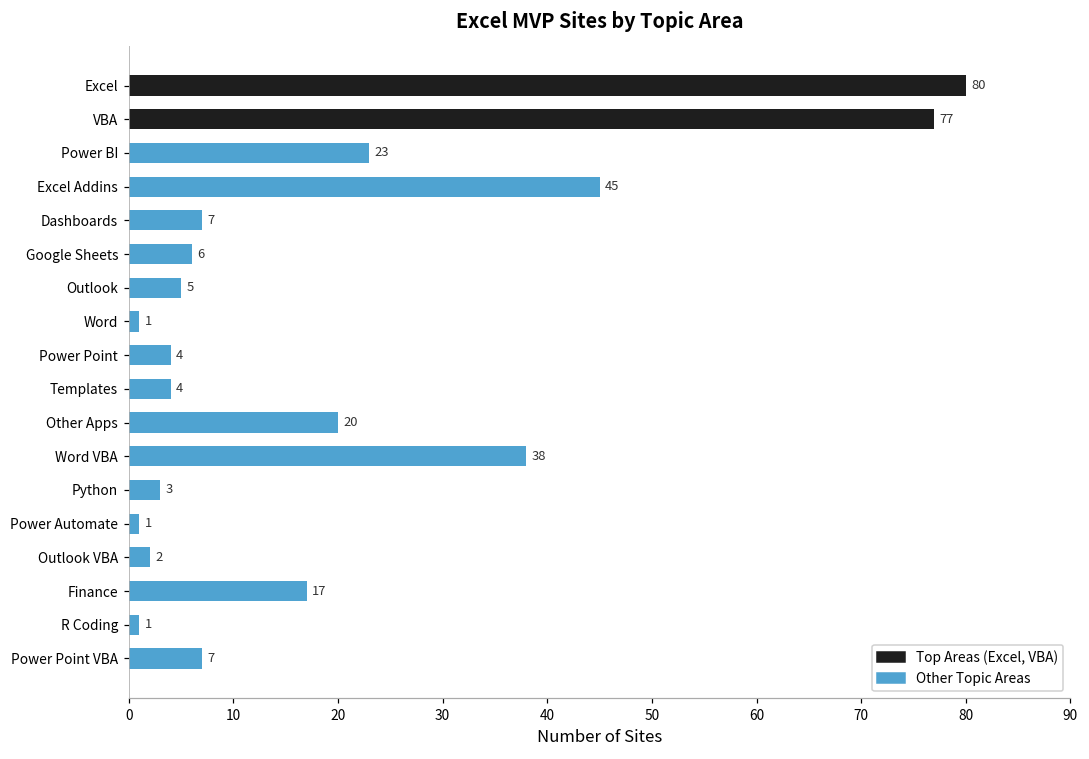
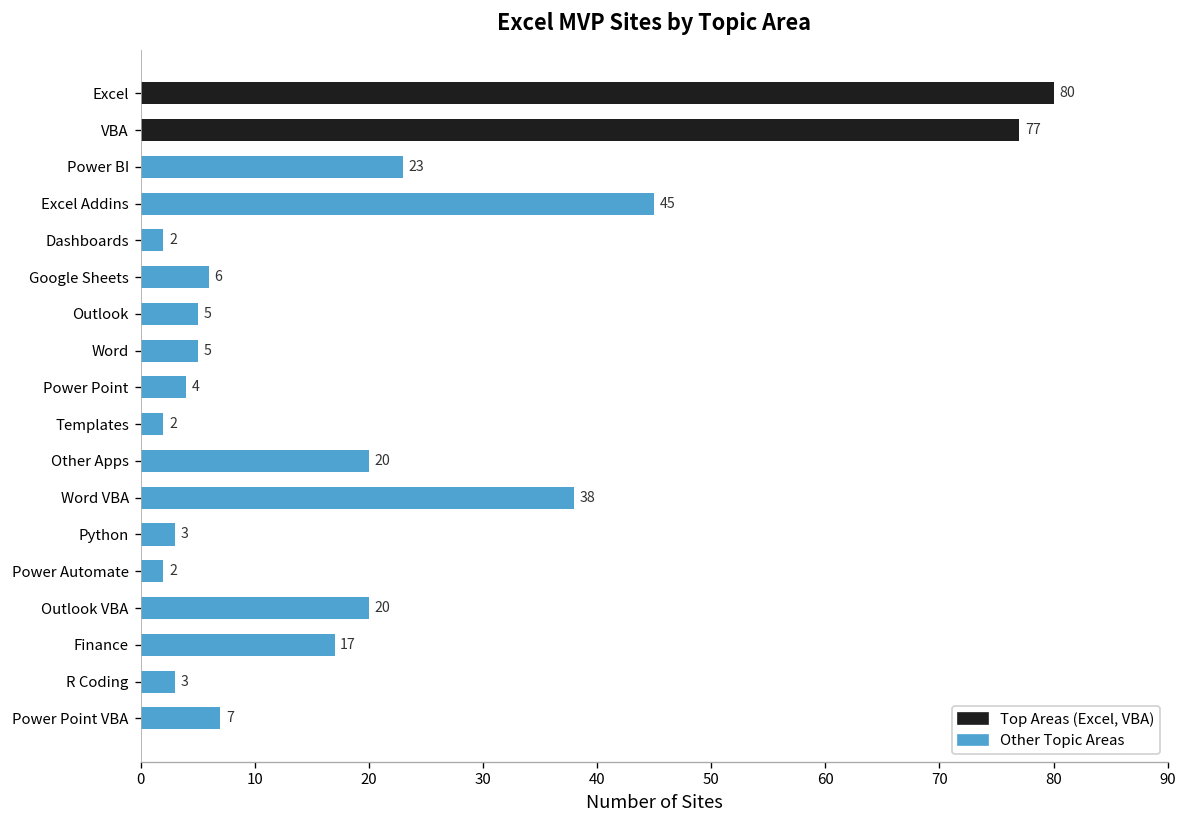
  {
    "Excel": 80,
    "VBA": 77,
    "Power BI": 23,
    "Excel Addins": 45,
-   "Dashboards": 7,
+   "Dashboards": 2,
    "Google Sheets": 6,
    "Outlook": 5,
-   "Word": 1,
+   "Word": 5,
    "Power Point": 4,
-   "Templates": 4,
+   "Templates": 2,
    "Other Apps": 20,
    "Word VBA": 38,
    "Python": 3,
-   "Power Automate": 1,
-   "Outlook VBA": 2,
+   "Power Automate": 2,
+   "Outlook VBA": 20,
    "Finance": 17,
-   "R Coding": 1,
+   "R Coding": 3,
    "Power Point VBA": 7
  }
